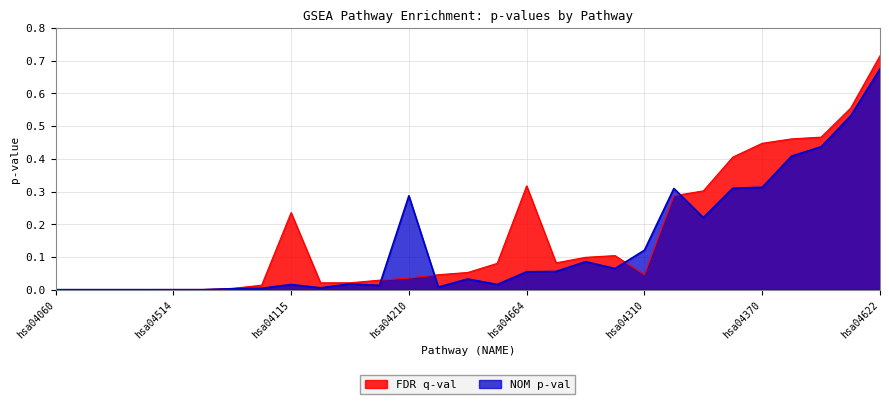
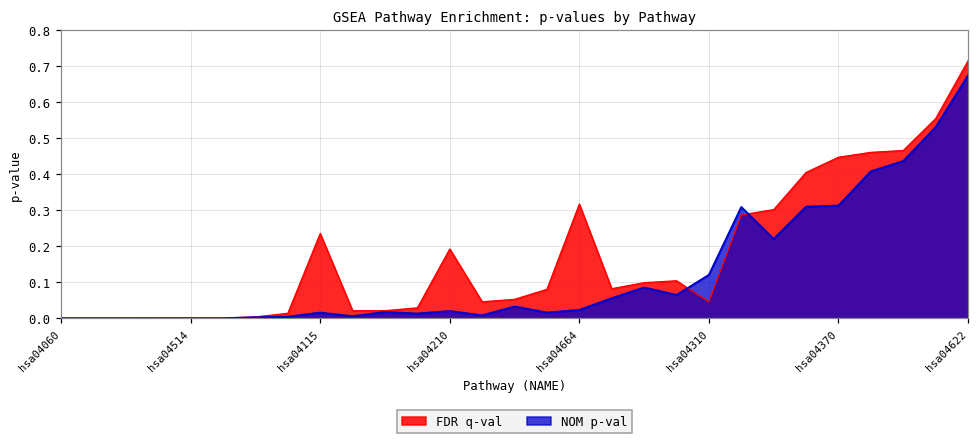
  {
    "FDR q-val": {
      "hsa04115": 0.24,
-     "hsa04210": 0.04,
+     "hsa04210": 0.19,
      "hsa04664": 0.32,
      "hsa04310": 0.05,
      "hsa04370": 0.45,
      "hsa04622": 0.72
    },
    "NOM p-val": {
      "hsa04115": 0.02,
-     "hsa04210": 0.29,
-     "hsa04664": 0.05,
+     "hsa04210": 0.02,
+     "hsa04664": 0.02,
      "hsa04310": 0.12,
      "hsa04370": 0.31,
      "hsa04622": 0.67
    }
  }
